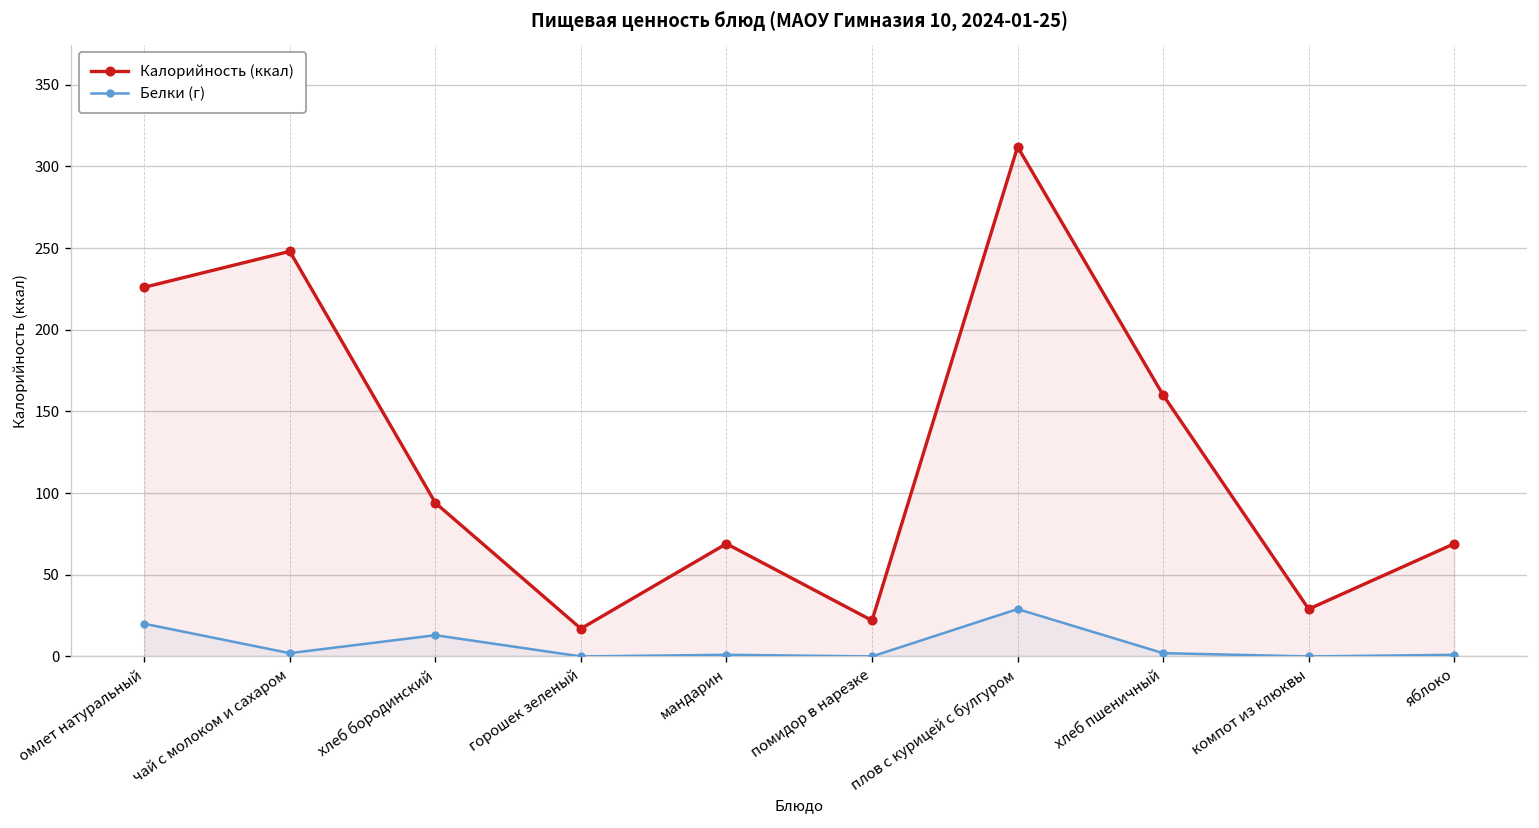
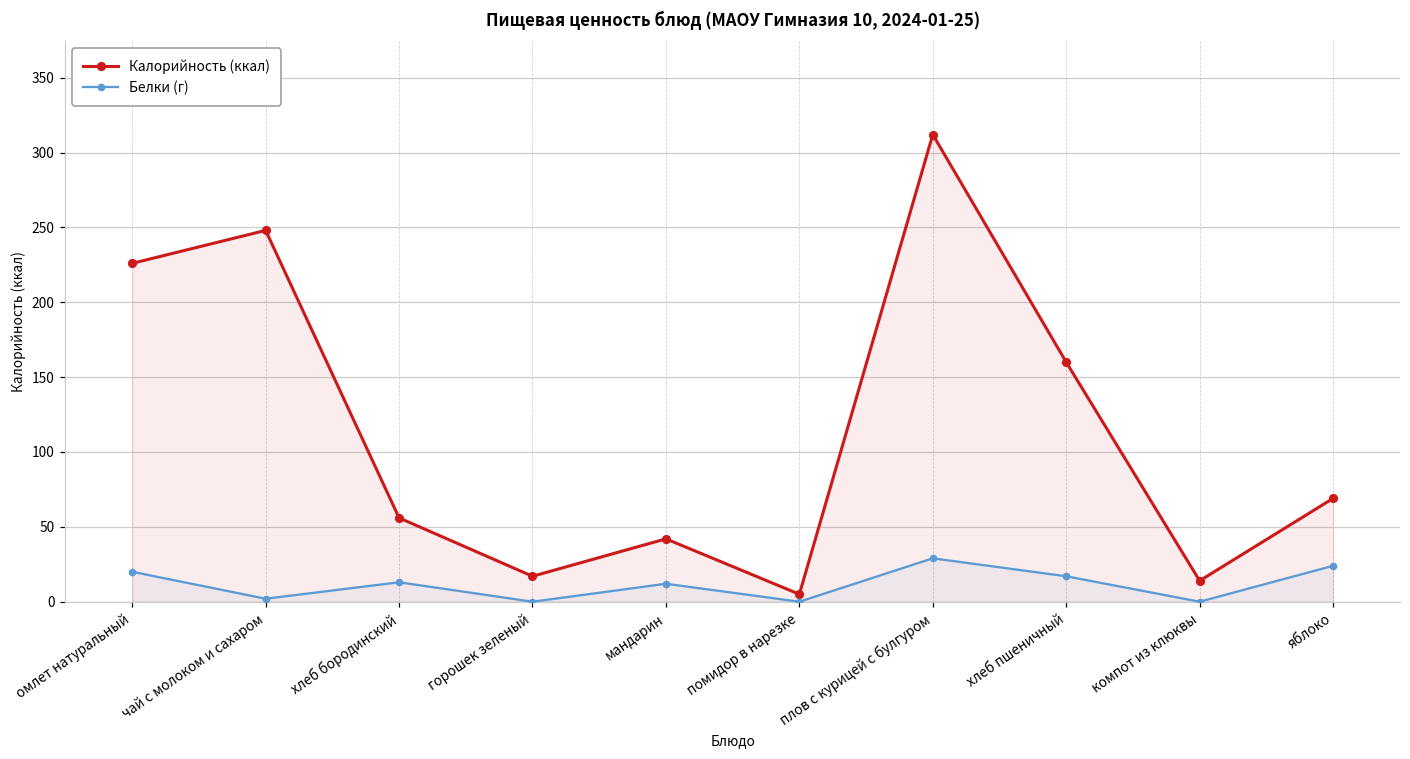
  {
    "Калорийность (ккал)": {
      "омлет натуральный": 226,
      "чай с молоком и сахаром": 248,
-     "хлеб бородинский": 94,
+     "хлеб бородинский": 56,
      "горошек зеленый": 17,
-     "мандарин": 69,
-     "помидор в нарезке": 22,
+     "мандарин": 42,
+     "помидор в нарезке": 5,
      "плов с курицей с булгуром": 312,
      "хлеб пшеничный": 160,
-     "компот из клюквы": 29,
+     "компот из клюквы": 14,
      "яблоко": 69
    },
    "Белки (г)": {
      "омлет натуральный": 20,
      "чай с молоком и сахаром": 2,
      "хлеб бородинский": 13,
      "горошек зеленый": 0,
-     "мандарин": 1,
+     "мандарин": 12,
      "помидор в нарезке": 0,
      "плов с курицей с булгуром": 29,
-     "хлеб пшеничный": 2,
+     "хлеб пшеничный": 17,
      "компот из клюквы": 0,
-     "яблоко": 1
+     "яблоко": 24
    }
  }
